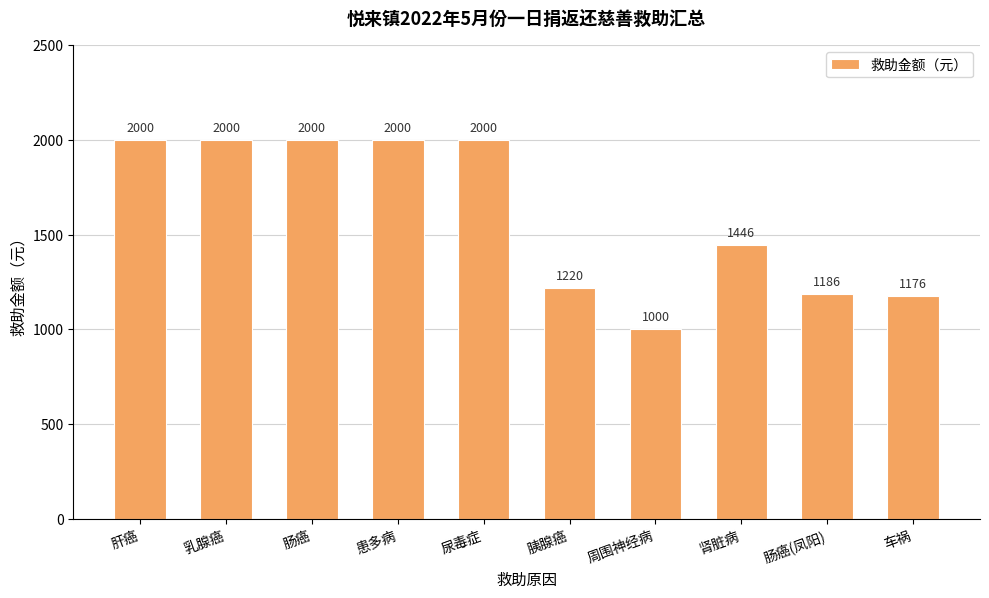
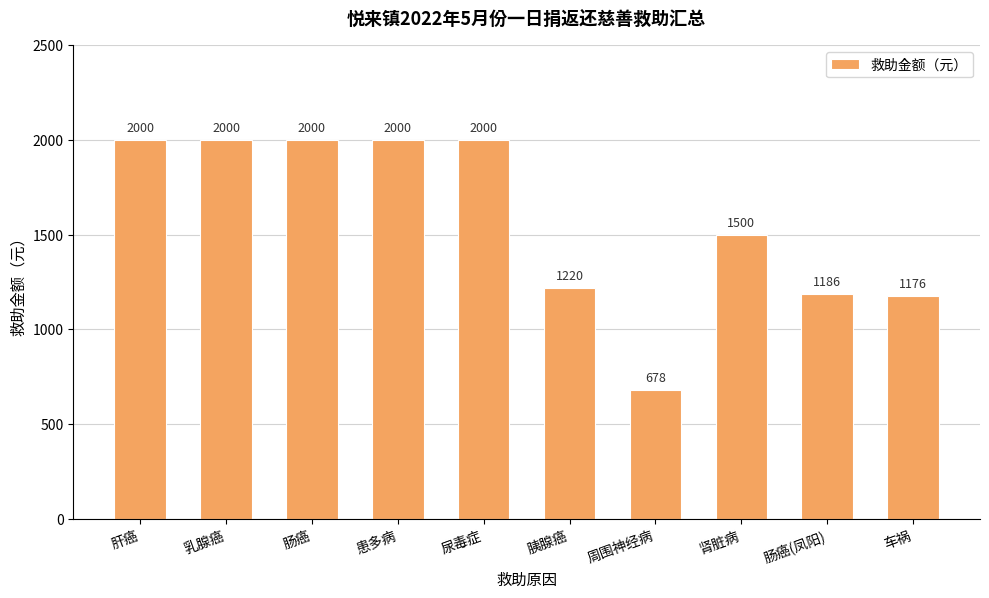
  {
    "肝癌": 2000,
    "乳腺癌": 2000,
    "肠癌": 2000,
    "患多病": 2000,
    "尿毒症": 2000,
    "胰腺癌": 1220,
-   "周围神经病": 1000,
-   "肾脏病": 1446,
+   "周围神经病": 678,
+   "肾脏病": 1500,
    "肠癌(凤阳)": 1186,
    "车祸": 1176
  }
